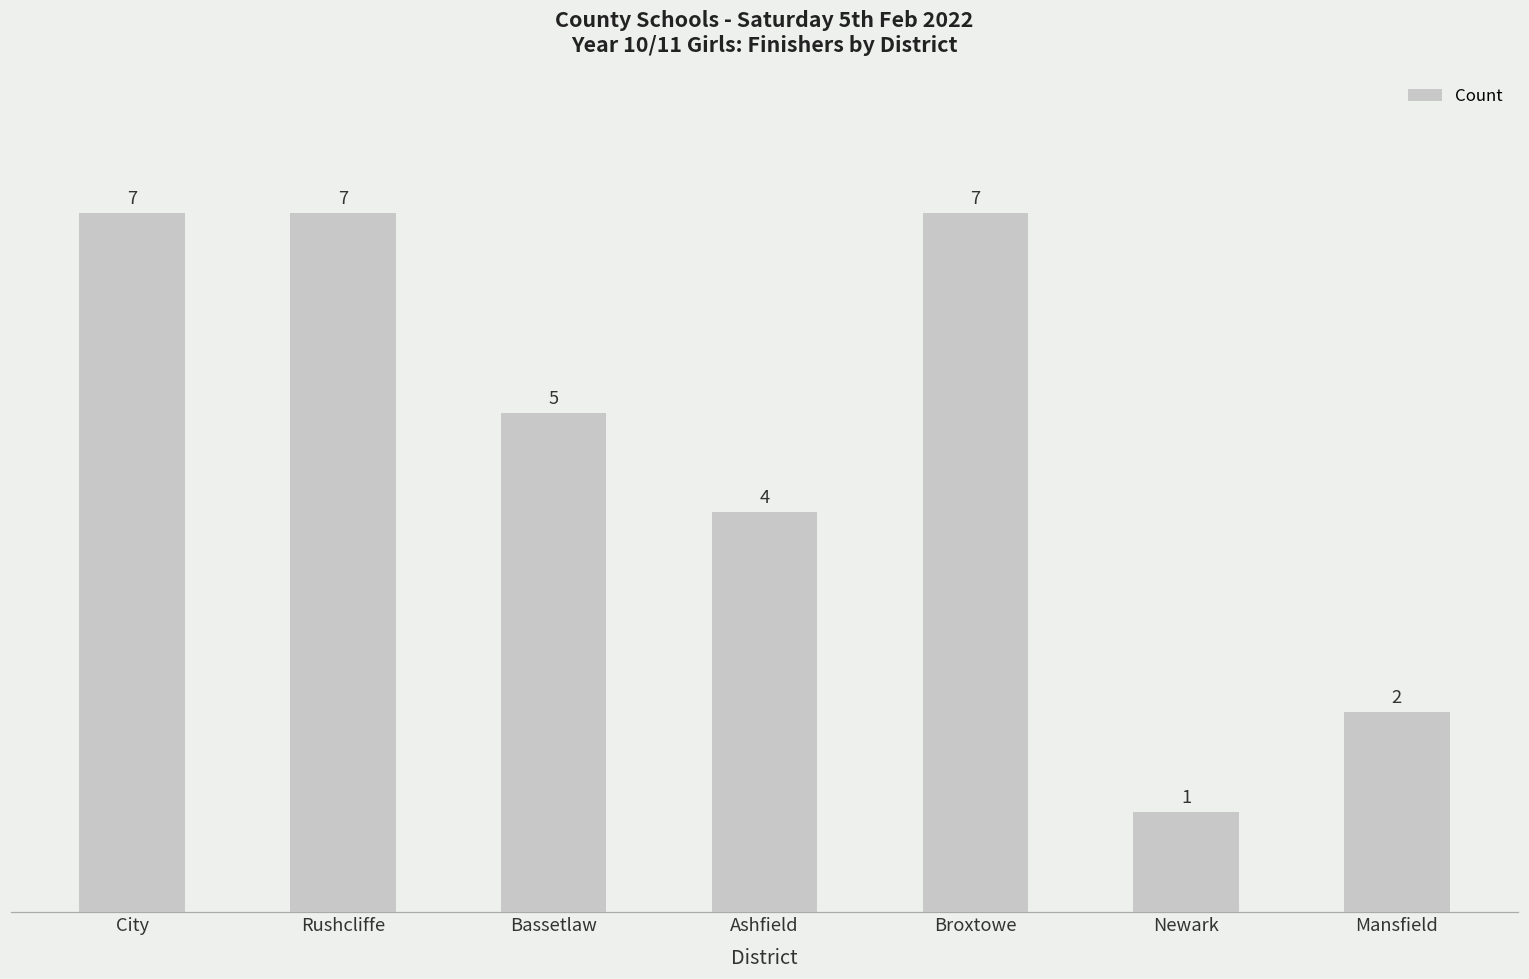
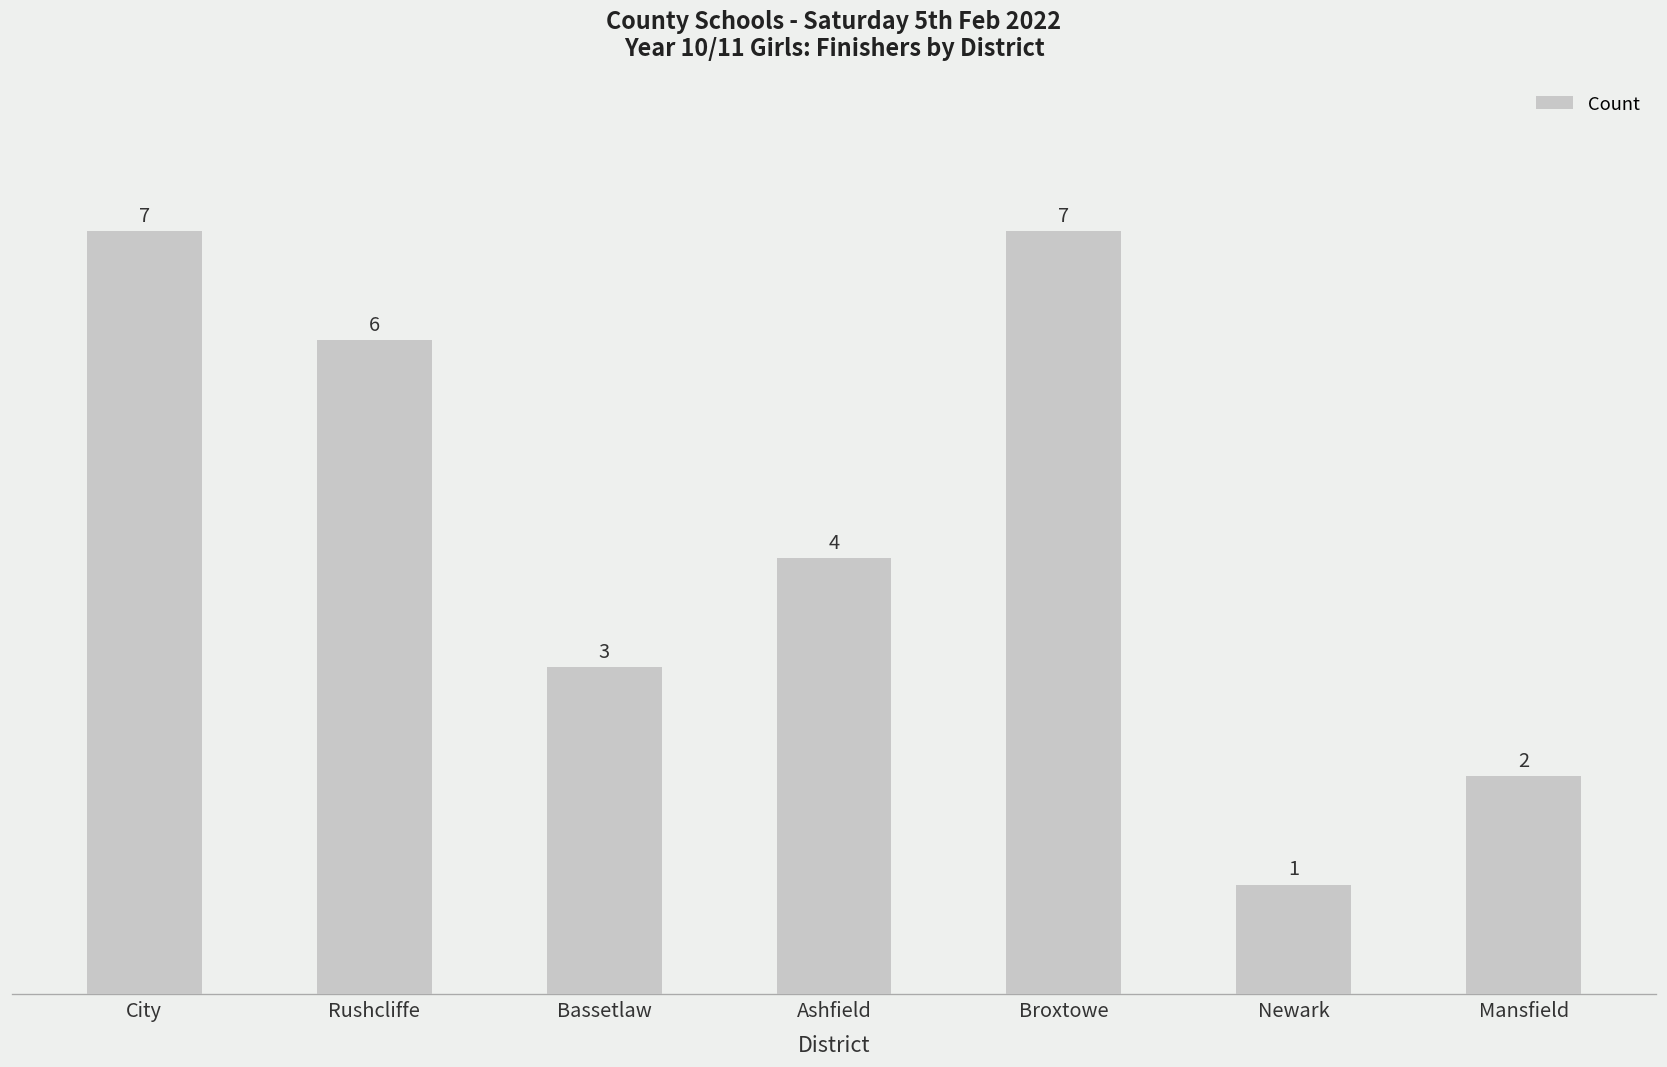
  {
    "City": 7,
-   "Rushcliffe": 7,
-   "Bassetlaw": 5,
+   "Rushcliffe": 6,
+   "Bassetlaw": 3,
    "Ashfield": 4,
    "Broxtowe": 7,
    "Newark": 1,
    "Mansfield": 2
  }
